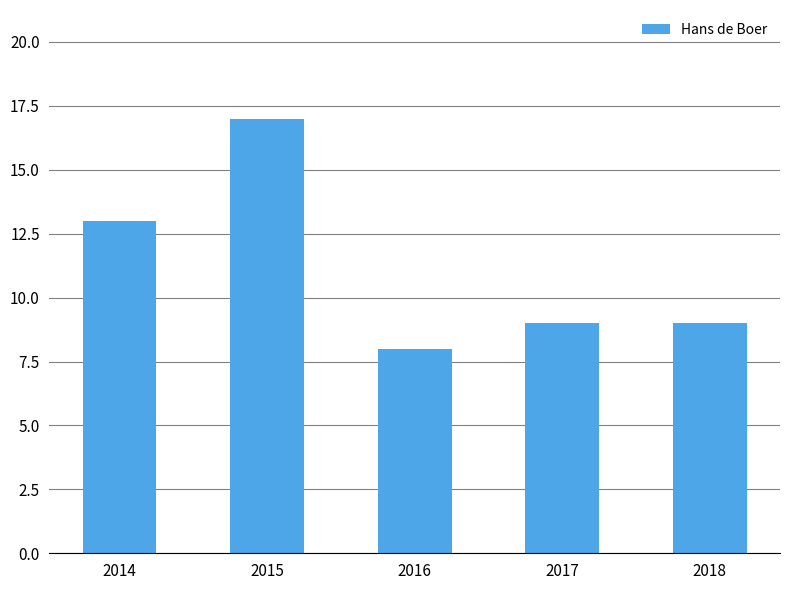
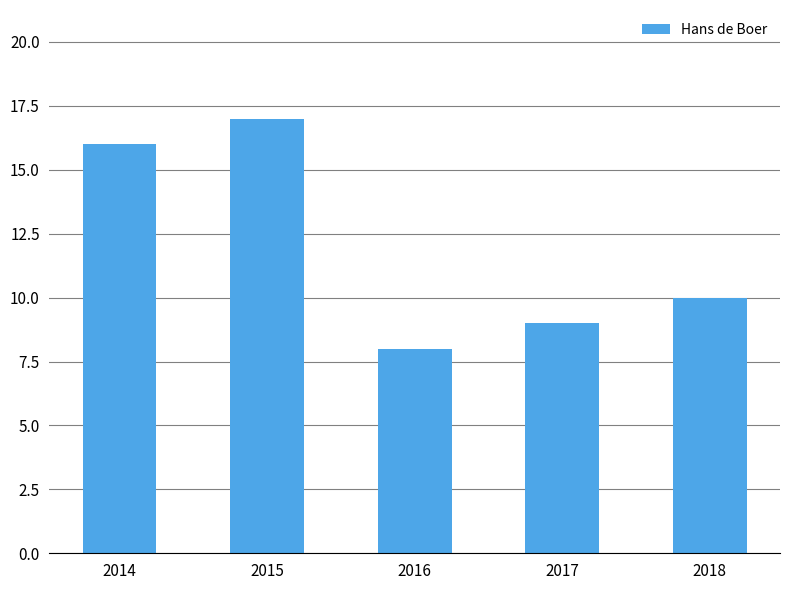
  {
-   "2014": 13,
+   "2014": 16,
    "2015": 17,
    "2016": 8,
    "2017": 9,
-   "2018": 9
+   "2018": 10
  }
